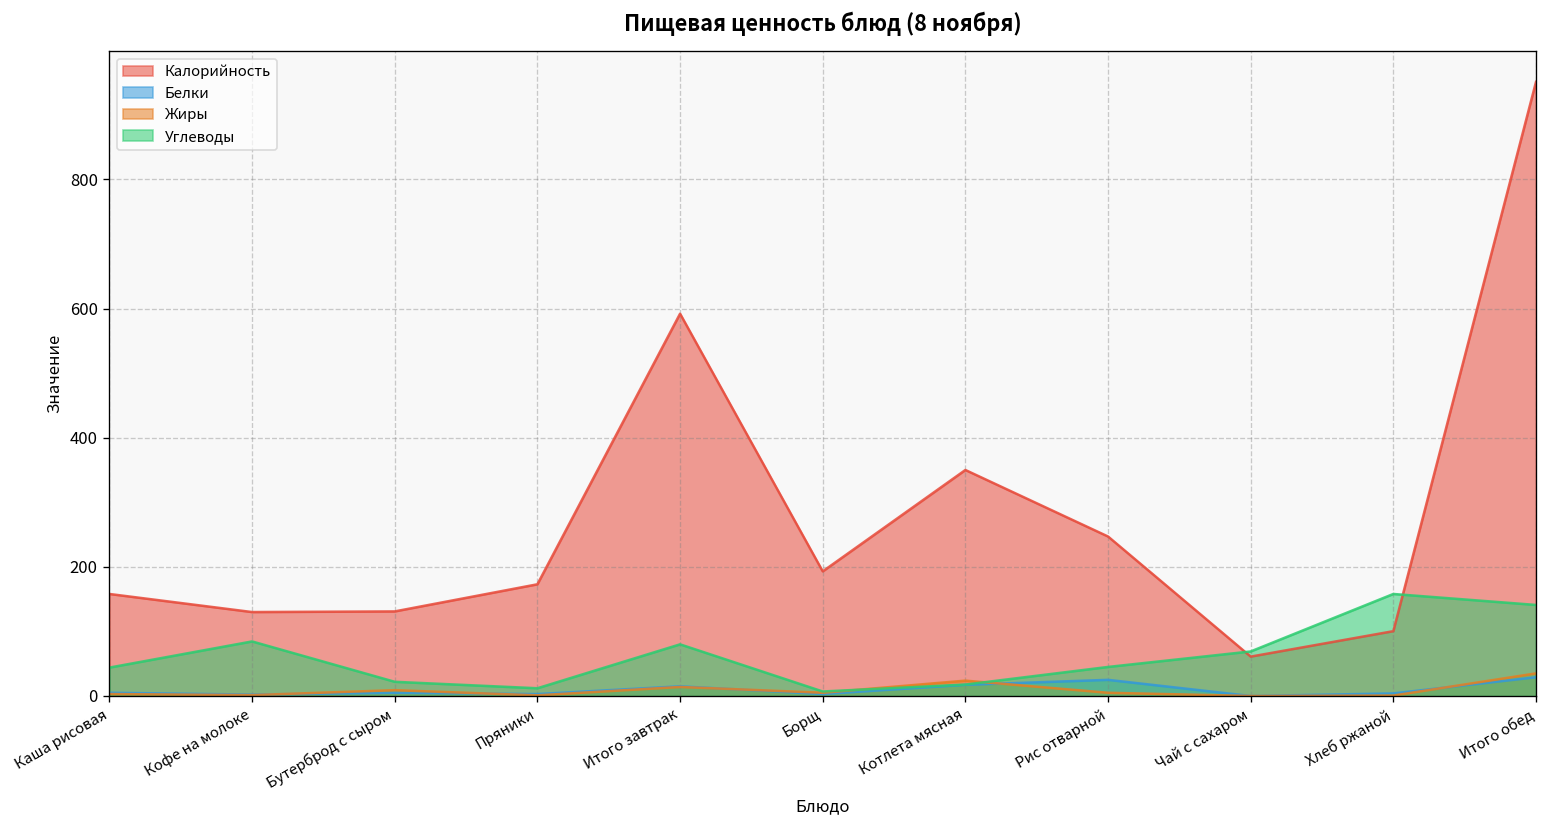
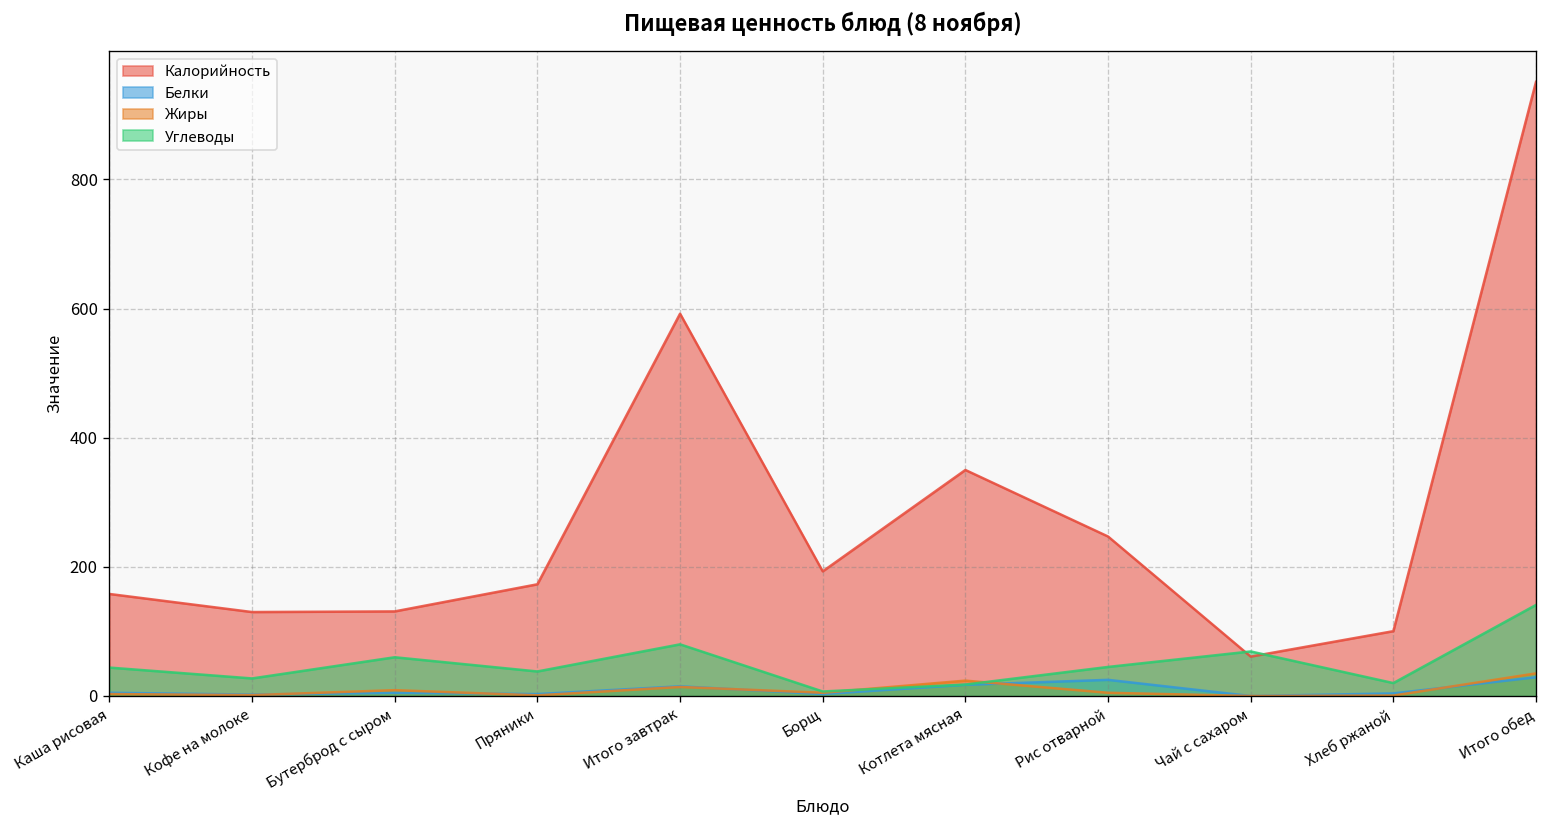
  {
    "Белки": {
      "Рис отварной": 30,
      "Итого обед": 30
    },
    "Углеводы": {
      "Каша рисовая": 40,
-     "Кофе на молоке": 80,
-     "Бутерброд с сыром": 20,
-     "Пряники": 10,
+     "Кофе на молоке": 30,
+     "Бутерброд с сыром": 60,
+     "Пряники": 40,
      "Итого завтрак": 80,
      "Рис отварной": 50,
      "Чай с сахаром": 70,
-     "Хлеб ржаной": 160,
+     "Хлеб ржаной": 20,
      "Итого обед": 140
    }
  }
